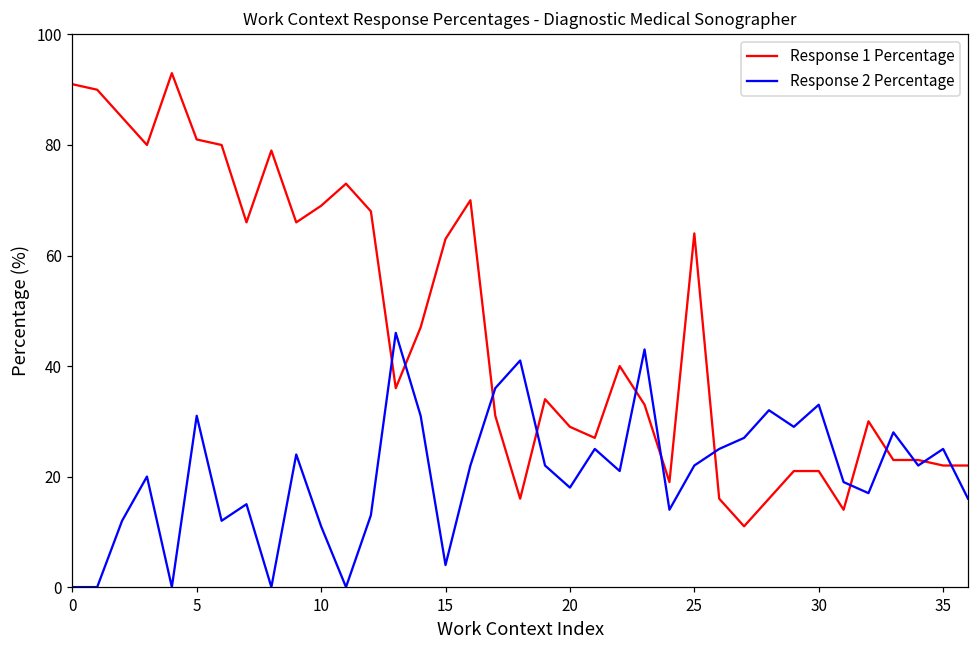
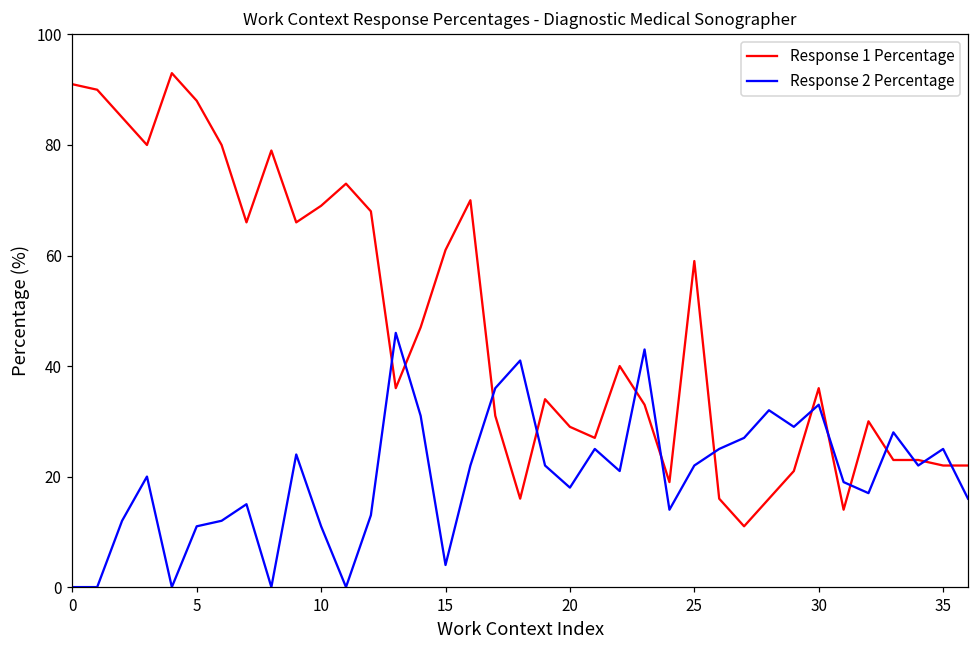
  {
    "Response 1 Percentage": {
      "0": 91,
-     "5": 81,
+     "5": 88,
      "10": 69,
-     "15": 63,
+     "15": 61,
      "20": 29,
-     "25": 64,
-     "30": 21,
+     "25": 59,
+     "30": 36,
      "35": 22
    },
    "Response 2 Percentage": {
      "0": 0,
-     "5": 31,
+     "5": 11,
      "10": 11,
      "15": 4,
      "20": 18,
      "25": 22,
      "30": 33,
      "35": 25
    }
  }
